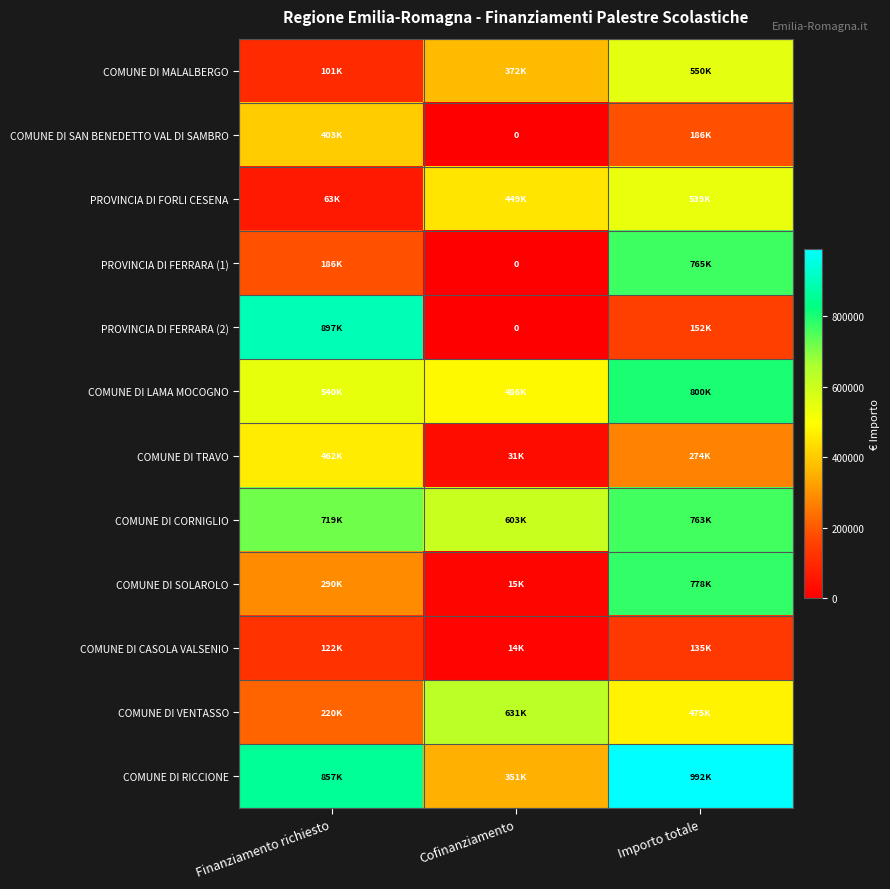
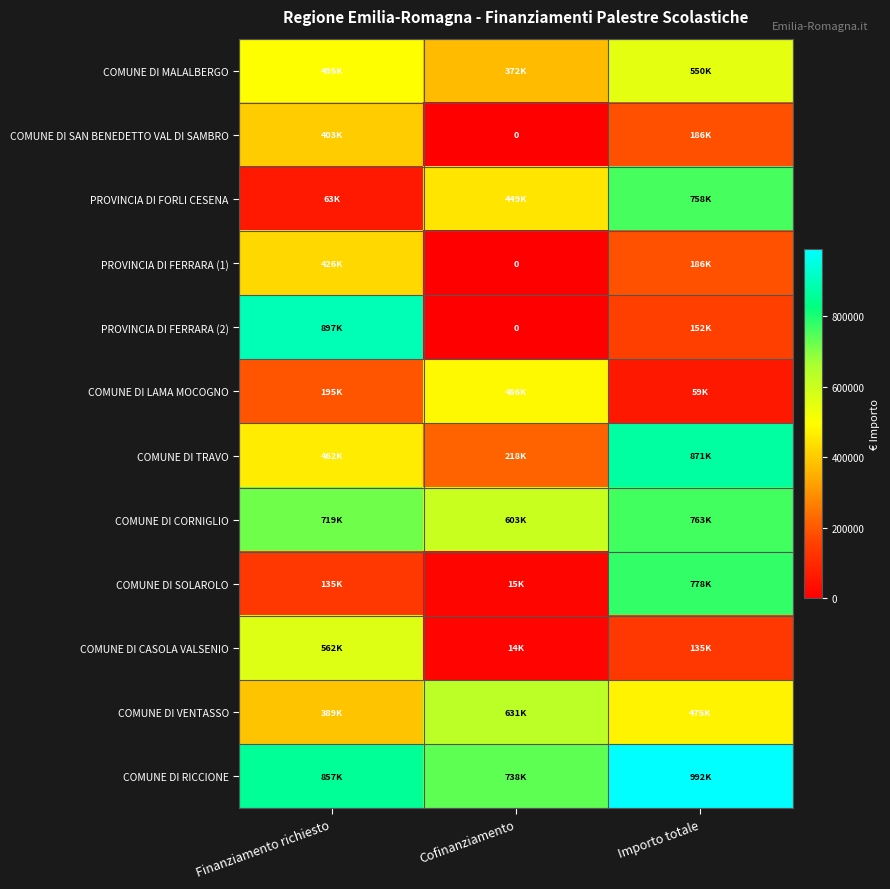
  {
    "COMUNE DI MALALBERGO": {
-     "Finanziamento richiesto": "101K",
+     "Finanziamento richiesto": "495K",
      "Cofinanziamento": "372K",
      "Importo totale": "550K"
    },
    "COMUNE DI SAN BENEDETTO VAL DI SAMBRO": {
      "Finanziamento richiesto": "403K",
      "Cofinanziamento": "0",
      "Importo totale": "186K"
    },
    "PROVINCIA DI FORLI CESENA": {
      "Finanziamento richiesto": "63K",
      "Cofinanziamento": "449K",
-     "Importo totale": "539K"
+     "Importo totale": "758K"
    },
    "PROVINCIA DI FERRARA (1)": {
-     "Finanziamento richiesto": "186K",
+     "Finanziamento richiesto": "426K",
      "Cofinanziamento": "0",
-     "Importo totale": "765K"
+     "Importo totale": "186K"
    },
    "PROVINCIA DI FERRARA (2)": {
      "Finanziamento richiesto": "897K",
      "Cofinanziamento": "0",
      "Importo totale": "152K"
    },
    "COMUNE DI LAMA MOCOGNO": {
-     "Finanziamento richiesto": "540K",
+     "Finanziamento richiesto": "195K",
      "Cofinanziamento": "486K",
-     "Importo totale": "800K"
+     "Importo totale": "59K"
    },
    "COMUNE DI TRAVO": {
      "Finanziamento richiesto": "462K",
-     "Cofinanziamento": "31K",
-     "Importo totale": "274K"
+     "Cofinanziamento": "218K",
+     "Importo totale": "871K"
    },
    "COMUNE DI CORNIGLIO": {
      "Finanziamento richiesto": "719K",
      "Cofinanziamento": "603K",
      "Importo totale": "763K"
    },
    "COMUNE DI SOLAROLO": {
-     "Finanziamento richiesto": "290K",
+     "Finanziamento richiesto": "135K",
      "Cofinanziamento": "15K",
      "Importo totale": "778K"
    },
    "COMUNE DI CASOLA VALSENIO": {
-     "Finanziamento richiesto": "122K",
+     "Finanziamento richiesto": "562K",
      "Cofinanziamento": "14K",
      "Importo totale": "135K"
    },
    "COMUNE DI VENTASSO": {
-     "Finanziamento richiesto": "220K",
+     "Finanziamento richiesto": "389K",
      "Cofinanziamento": "631K",
      "Importo totale": "475K"
    },
    "COMUNE DI RICCIONE": {
      "Finanziamento richiesto": "857K",
-     "Cofinanziamento": "351K",
+     "Cofinanziamento": "738K",
      "Importo totale": "992K"
    }
  }
